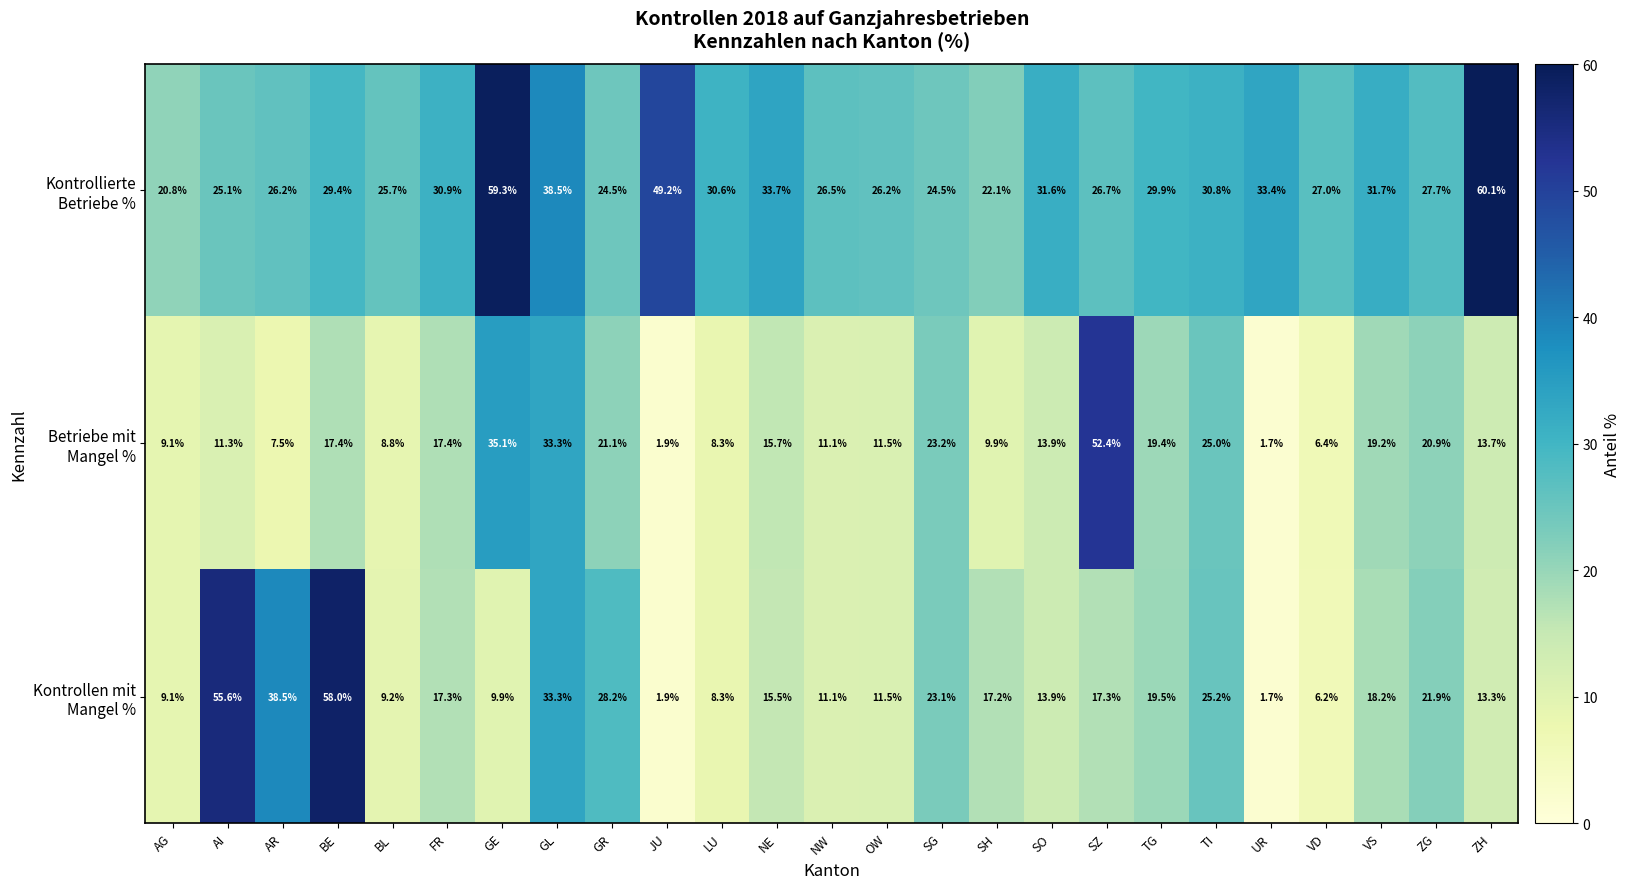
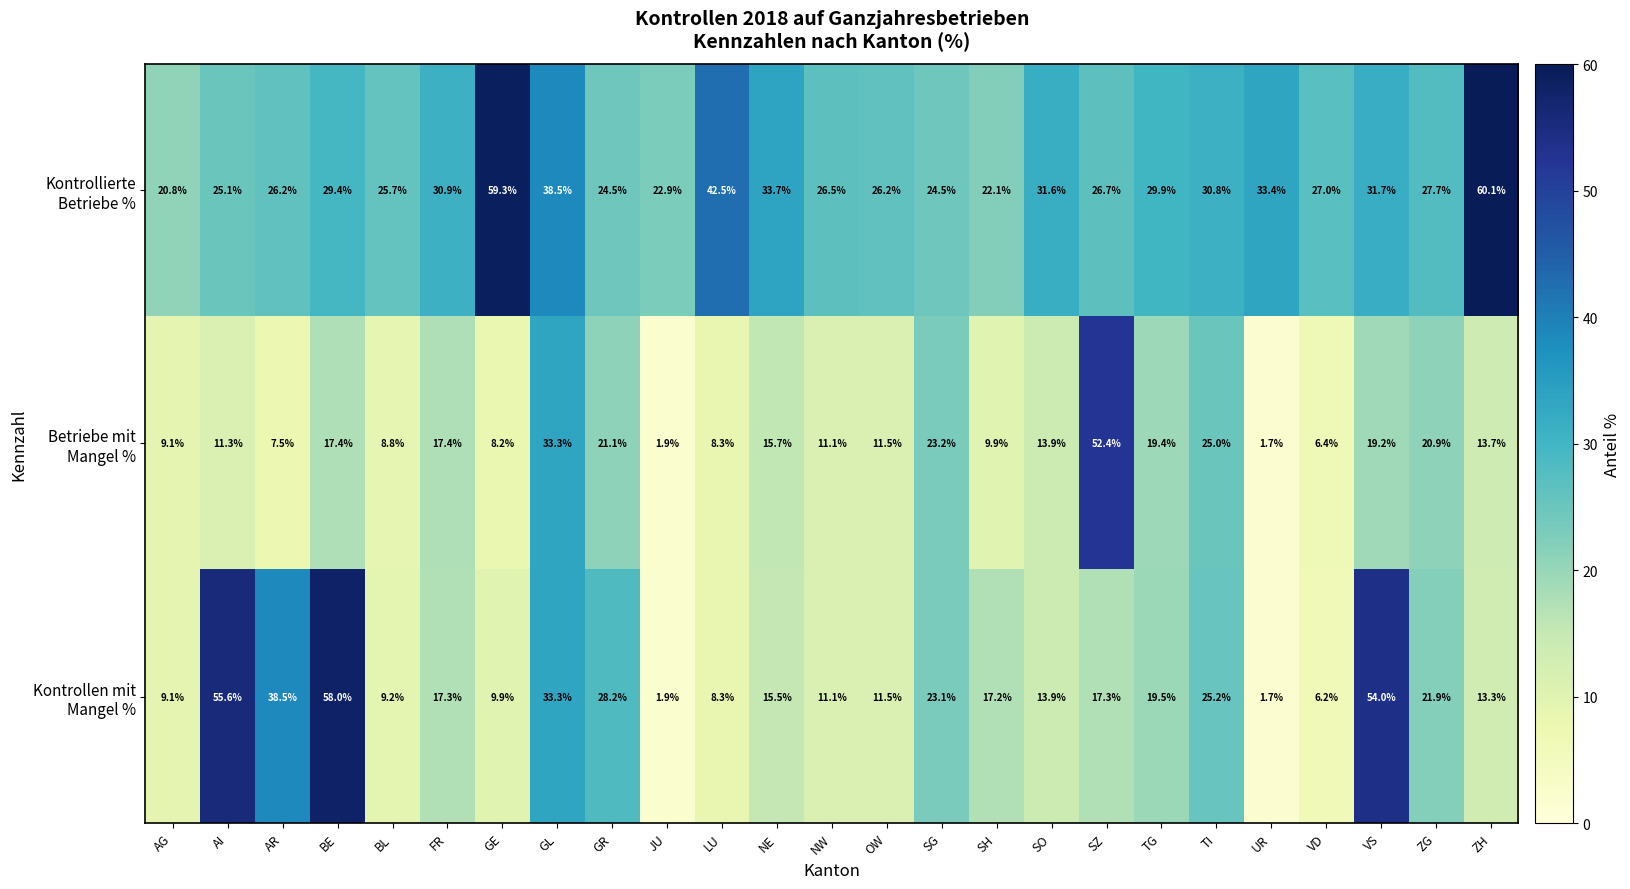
  {
    "Kontrollierte Betriebe %": {
      "AG": "20.8%",
      "AI": "25.1%",
      "AR": "26.2%",
      "BE": "29.4%",
      "BL": "25.7%",
      "FR": "30.9%",
      "GE": "59.3%",
      "GL": "38.5%",
      "GR": "24.5%",
-     "JU": "49.2%",
-     "LU": "30.6%",
+     "JU": "22.9%",
+     "LU": "42.5%",
      "NE": "33.7%",
      "NW": "26.5%",
      "OW": "26.2%",
      "SG": "24.5%",
      "SH": "22.1%",
      "SO": "31.6%",
      "SZ": "26.7%",
      "TG": "29.9%",
      "TI": "30.8%",
      "UR": "33.4%",
      "VD": "27.0%",
      "VS": "31.7%",
      "ZG": "27.7%",
      "ZH": "60.1%"
    },
    "Betriebe mit Mangel %": {
      "AG": "9.1%",
      "AI": "11.3%",
      "AR": "7.5%",
      "BE": "17.4%",
      "BL": "8.8%",
      "FR": "17.4%",
-     "GE": "35.1%",
+     "GE": "8.2%",
      "GL": "33.3%",
      "GR": "21.1%",
      "JU": "1.9%",
      "LU": "8.3%",
      "NE": "15.7%",
      "NW": "11.1%",
      "OW": "11.5%",
      "SG": "23.2%",
      "SH": "9.9%",
      "SO": "13.9%",
      "SZ": "52.4%",
      "TG": "19.4%",
      "TI": "25.0%",
      "UR": "1.7%",
      "VD": "6.4%",
      "VS": "19.2%",
      "ZG": "20.9%",
      "ZH": "13.7%"
    },
    "Kontrollen mit Mangel %": {
      "AG": "9.1%",
      "AI": "55.6%",
      "AR": "38.5%",
      "BE": "58.0%",
      "BL": "9.2%",
      "FR": "17.3%",
      "GE": "9.9%",
      "GL": "33.3%",
      "GR": "28.2%",
      "JU": "1.9%",
      "LU": "8.3%",
      "NE": "15.5%",
      "NW": "11.1%",
      "OW": "11.5%",
      "SG": "23.1%",
      "SH": "17.2%",
      "SO": "13.9%",
      "SZ": "17.3%",
      "TG": "19.5%",
      "TI": "25.2%",
      "UR": "1.7%",
      "VD": "6.2%",
-     "VS": "18.2%",
+     "VS": "54.0%",
      "ZG": "21.9%",
      "ZH": "13.3%"
    }
  }
